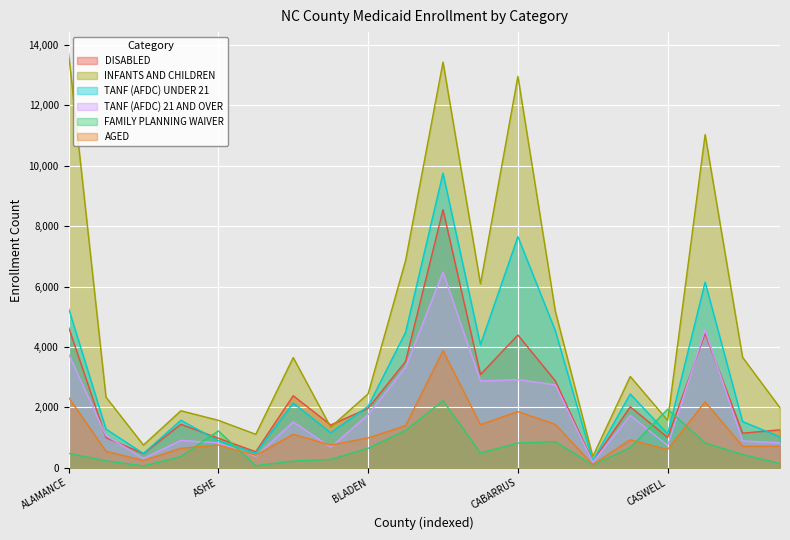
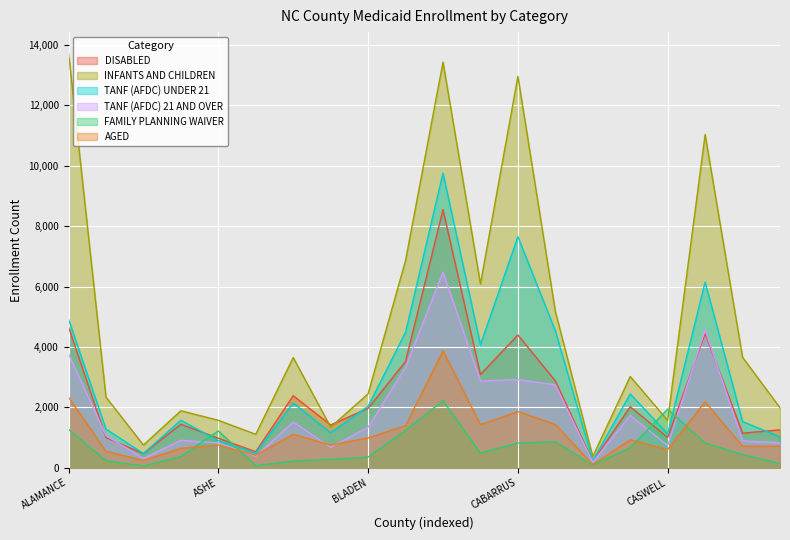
  {
    "TANF (AFDC) UNDER 21": {
-     "ALAMANCE": "5,300",
+     "ALAMANCE": "4,900",
      "CABARRUS": "7,700",
      "CASWELL": "1,100"
    },
    "TANF (AFDC) 21 AND OVER": {
      "ALAMANCE": "3,800",
-     "BLADEN": "1,800",
+     "BLADEN": "1,300",
      "CABARRUS": "2,900",
      "CASWELL": "700"
    },
    "FAMILY PLANNING WAIVER": {
-     "ALAMANCE": "500",
+     "ALAMANCE": "1,300",
      "ASHE": "1,200",
-     "BLADEN": "600",
+     "BLADEN": "400",
      "CABARRUS": "800",
      "CASWELL": "1,900"
    }
  }
